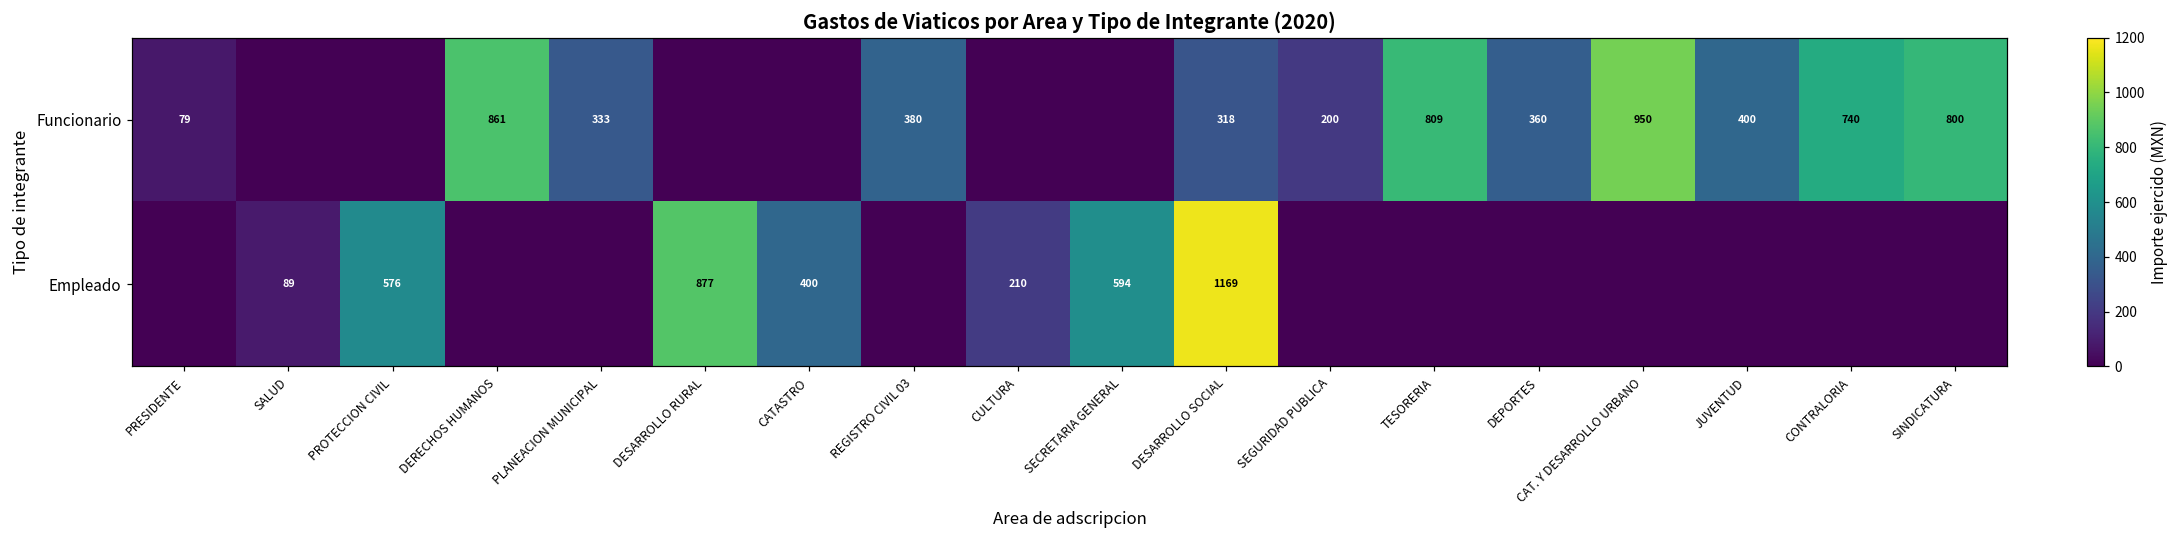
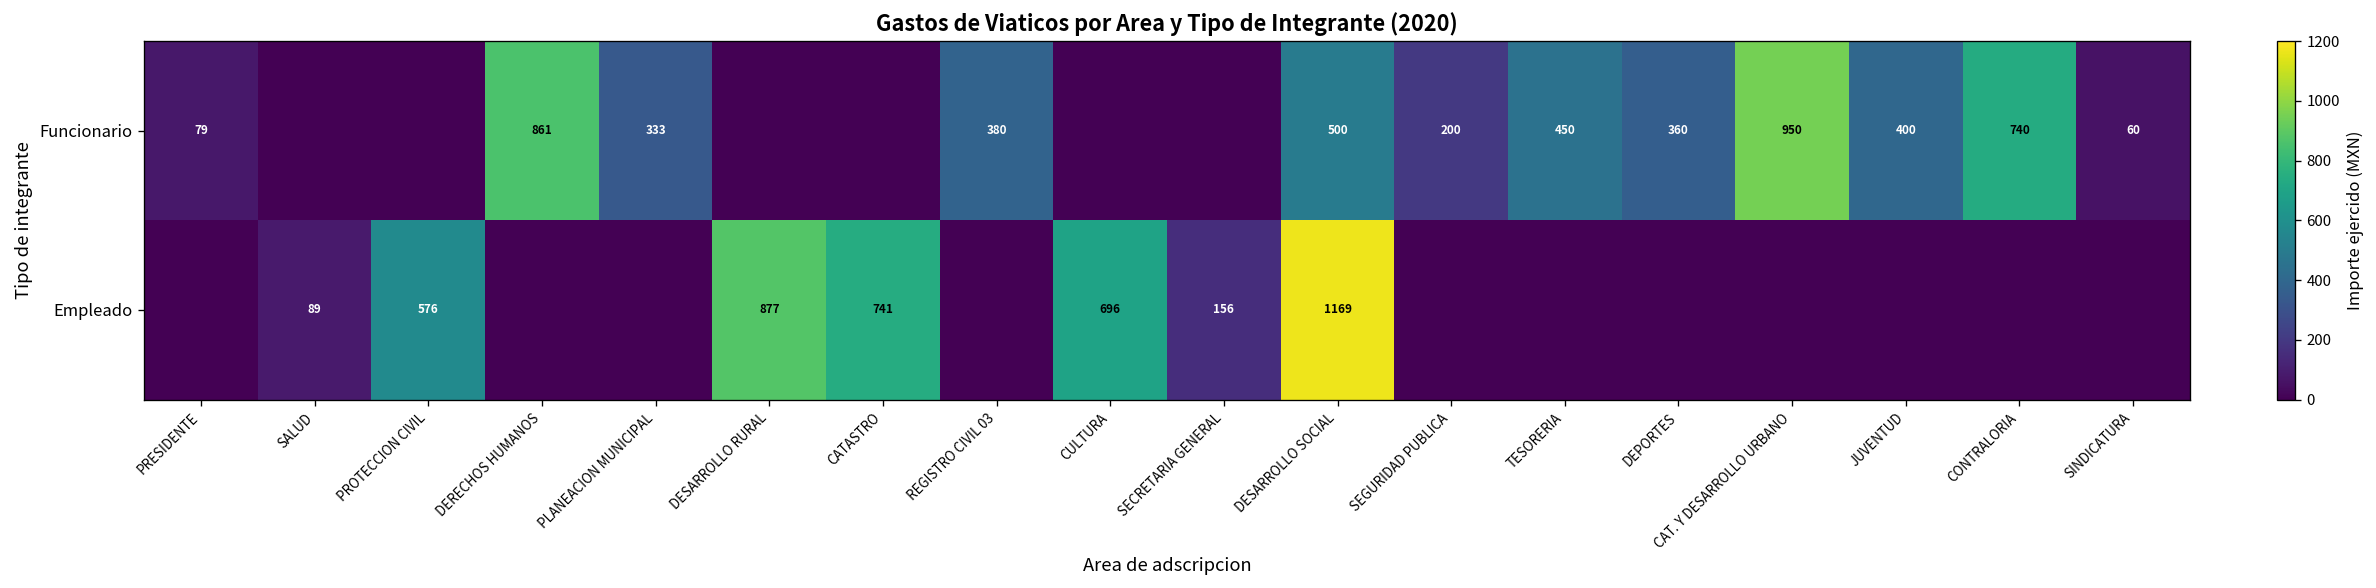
  {
    "Funcionario": {
      "PRESIDENTE": 79,
      "DERECHOS HUMANOS": 861,
      "PLANEACION MUNICIPAL": 333,
      "REGISTRO CIVIL 03": 380,
-     "DESARROLLO SOCIAL": 318,
+     "DESARROLLO SOCIAL": 500,
      "SEGURIDAD PUBLICA": 200,
-     "TESORERIA": 809,
+     "TESORERIA": 450,
      "DEPORTES": 360,
      "CAT. Y DESARROLLO URBANO": 950,
      "JUVENTUD": 400,
      "CONTRALORIA": 740,
-     "SINDICATURA": 800
+     "SINDICATURA": 60
    },
    "Empleado": {
      "SALUD": 89,
      "PROTECCION CIVIL": 576,
      "DESARROLLO RURAL": 877,
-     "CATASTRO": 400,
-     "CULTURA": 210,
-     "SECRETARIA GENERAL": 594,
+     "CATASTRO": 741,
+     "CULTURA": 696,
+     "SECRETARIA GENERAL": 156,
      "DESARROLLO SOCIAL": 1169
    }
  }
